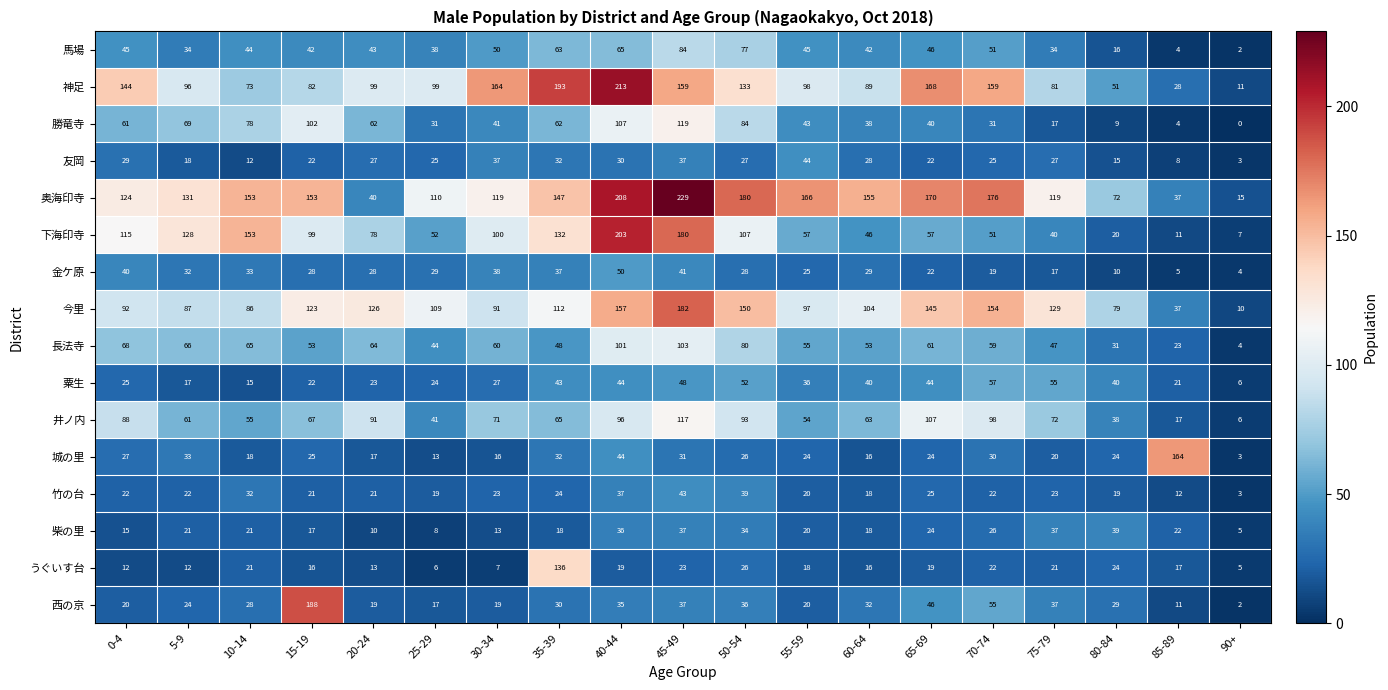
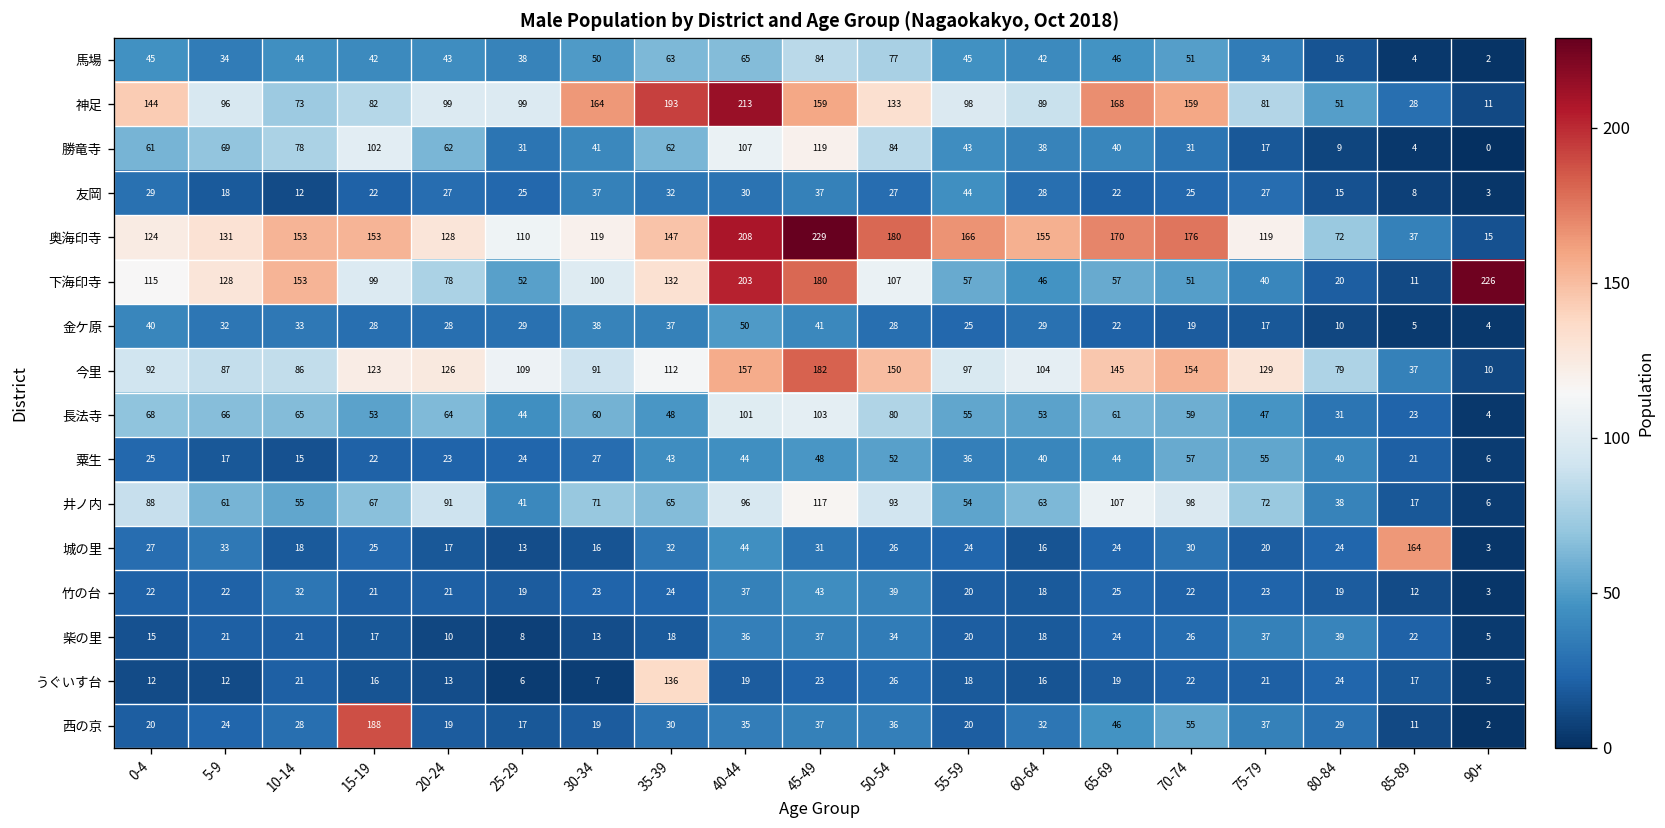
  {
    "奥海印寺": {
      "0-4": 124,
      "5-9": 131,
      "10-14": 153,
      "15-19": 153,
-     "20-24": 40,
+     "20-24": 128,
      "25-29": 110,
      "30-34": 119,
      "35-39": 147,
      "40-44": 208,
      "45-49": 229,
      "50-54": 180,
      "55-59": 166,
      "60-64": 155,
      "65-69": 170,
      "70-74": 176,
      "75-79": 119,
      "80-84": 72,
      "85-89": 37,
      "90+": 15
    },
    "下海印寺": {
      "0-4": 115,
      "5-9": 128,
      "10-14": 153,
      "15-19": 99,
      "20-24": 78,
      "25-29": 52,
      "30-34": 100,
      "35-39": 132,
      "40-44": 203,
      "45-49": 180,
      "50-54": 107,
      "55-59": 57,
      "60-64": 46,
      "65-69": 57,
      "70-74": 51,
      "75-79": 40,
      "80-84": 20,
      "85-89": 11,
-     "90+": 7
+     "90+": 226
    }
  }
